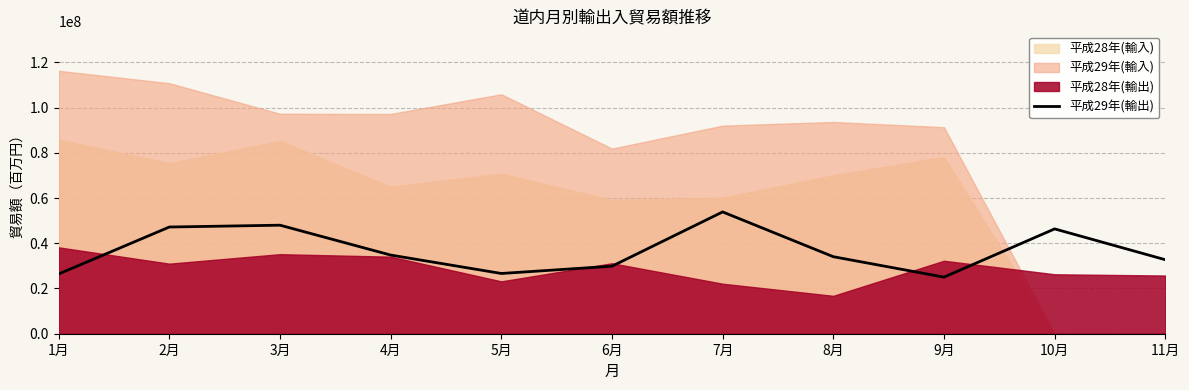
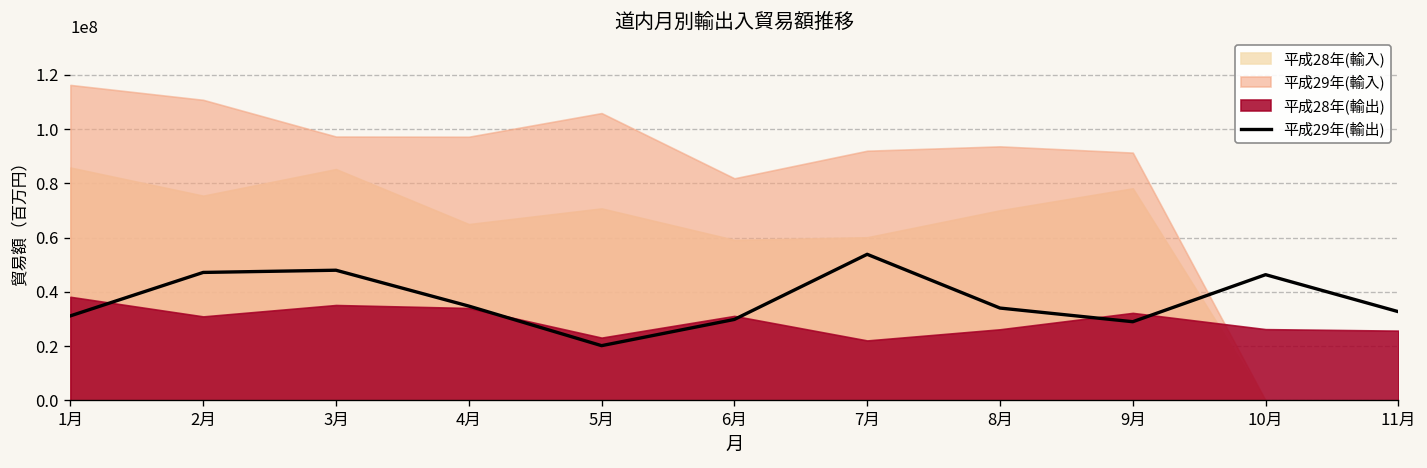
  {
    "平成29年(輸出)": {
-     "1月": 26000000,
+     "1月": 31000000,
      "2月": 47000000,
      "3月": 48000000,
-     "5月": 27000000,
+     "5月": 20000000,
      "6月": 30000000,
      "7月": 54000000,
      "8月": 34000000,
-     "9月": 25000000,
+     "9月": 29000000,
      "10月": 46000000,
      "11月": 33000000
    },
    "平成28年(輸出)": {
      "1月": 38000000,
      "2月": 31000000,
      "3月": 35000000,
      "5月": 23000000,
      "6月": 31000000,
      "7月": 22000000,
-     "8月": 17000000,
+     "8月": 26000000,
      "9月": 32000000,
      "10月": 26000000,
      "11月": 26000000
    }
  }
